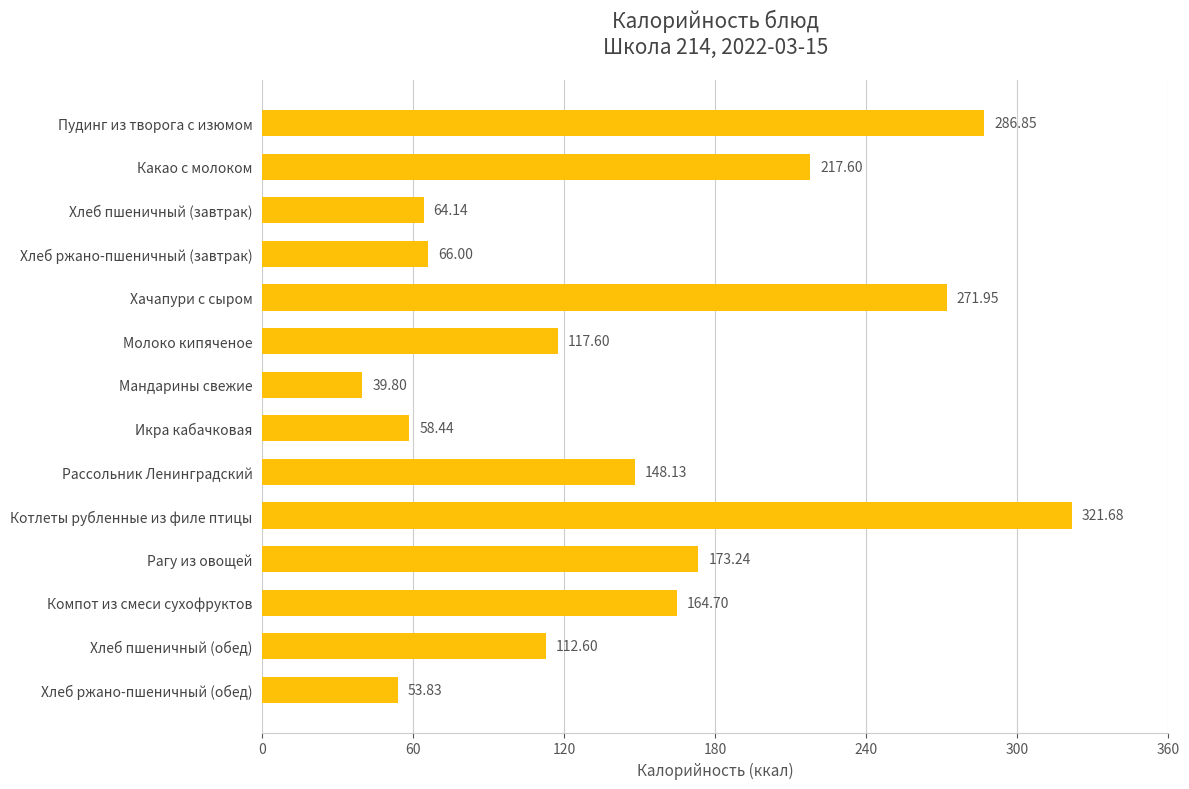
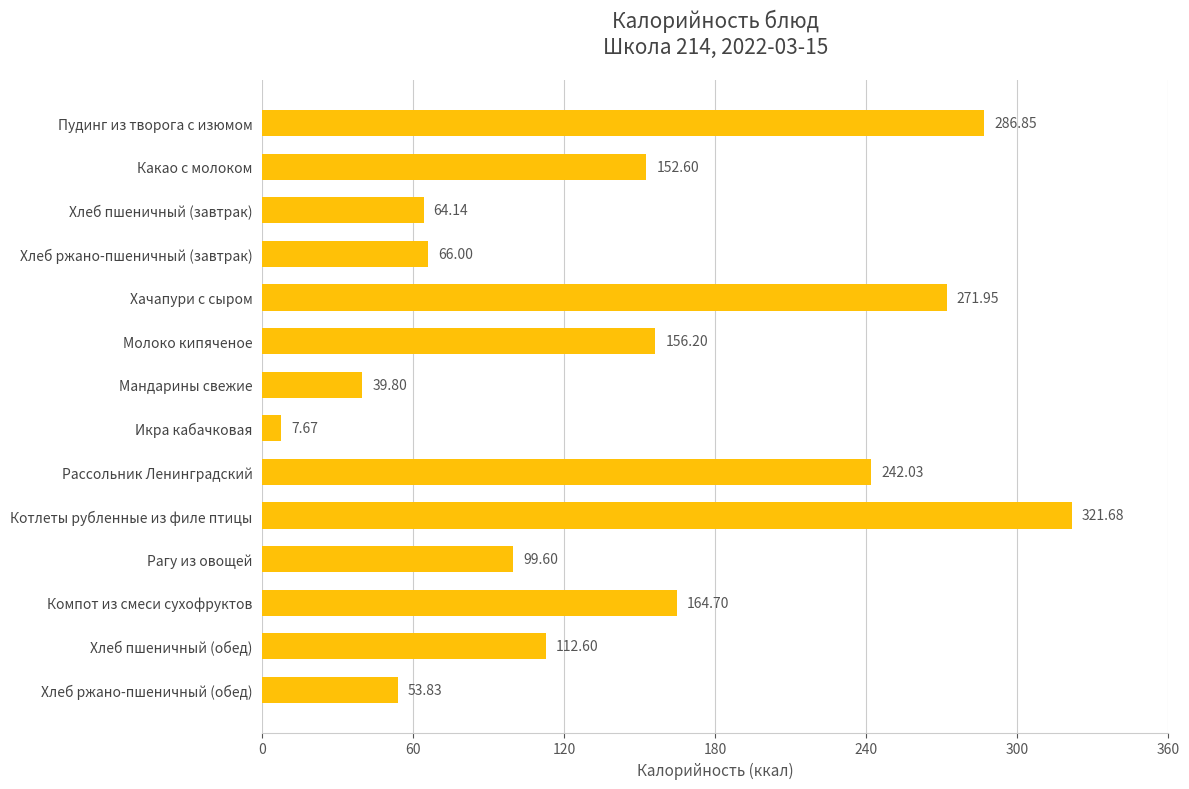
  {
    "Пудинг из творога с изюмом": 286.85,
-   "Какао с молоком": 217.60,
+   "Какао с молоком": 152.60,
    "Хлеб пшеничный (завтрак)": 64.14,
    "Хлеб ржано-пшеничный (завтрак)": 66.00,
    "Хачапури с сыром": 271.95,
-   "Молоко кипяченое": 117.60,
+   "Молоко кипяченое": 156.20,
    "Мандарины свежие": 39.80,
-   "Икра кабачковая": 58.44,
-   "Рассольник Ленинградский": 148.13,
+   "Икра кабачковая": 7.67,
+   "Рассольник Ленинградский": 242.03,
    "Котлеты рубленные из филе птицы": 321.68,
-   "Рагу из овощей": 173.24,
+   "Рагу из овощей": 99.60,
    "Компот из смеси сухофруктов": 164.70,
    "Хлеб пшеничный (обед)": 112.60,
    "Хлеб ржано-пшеничный (обед)": 53.83
  }
